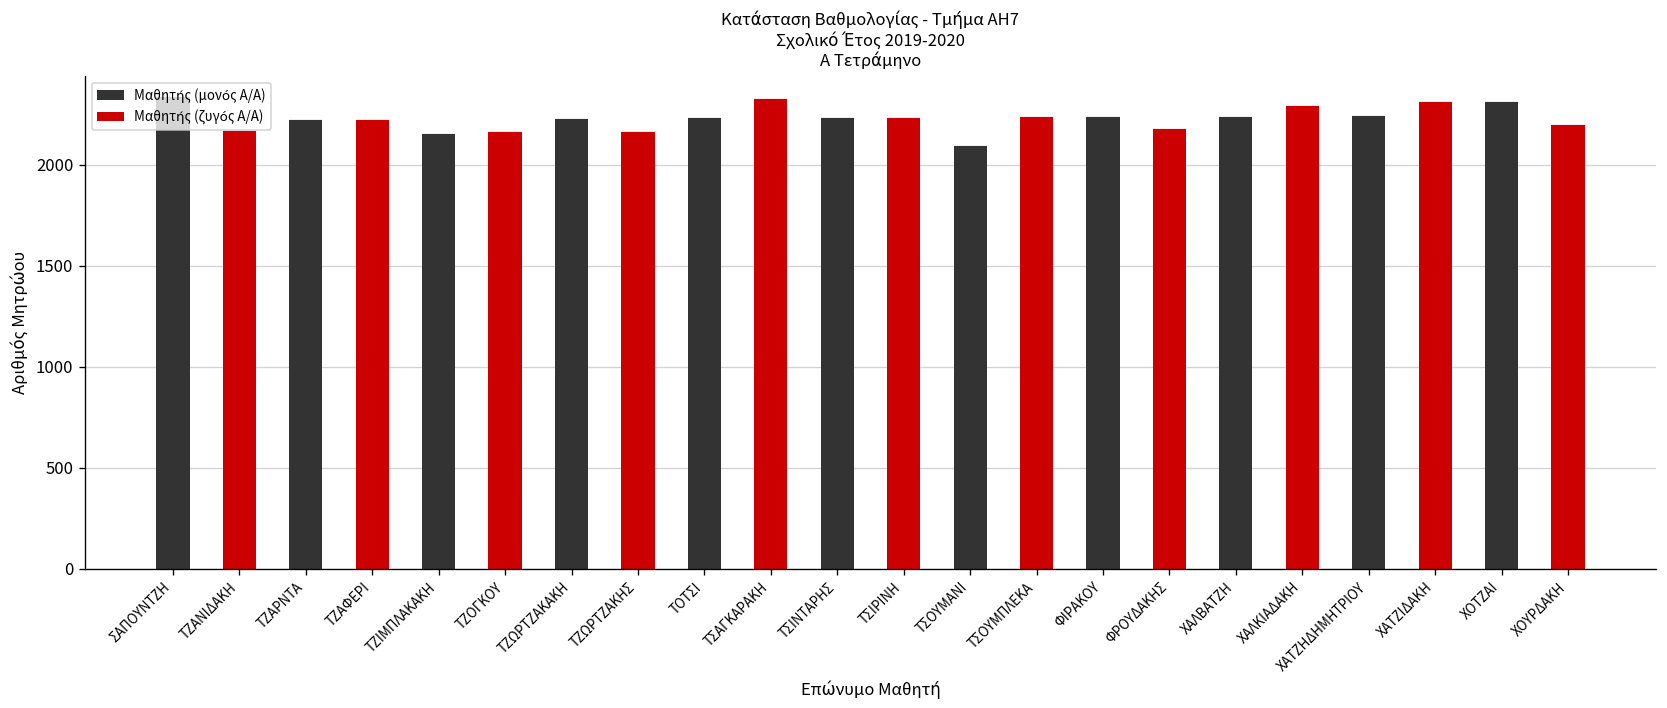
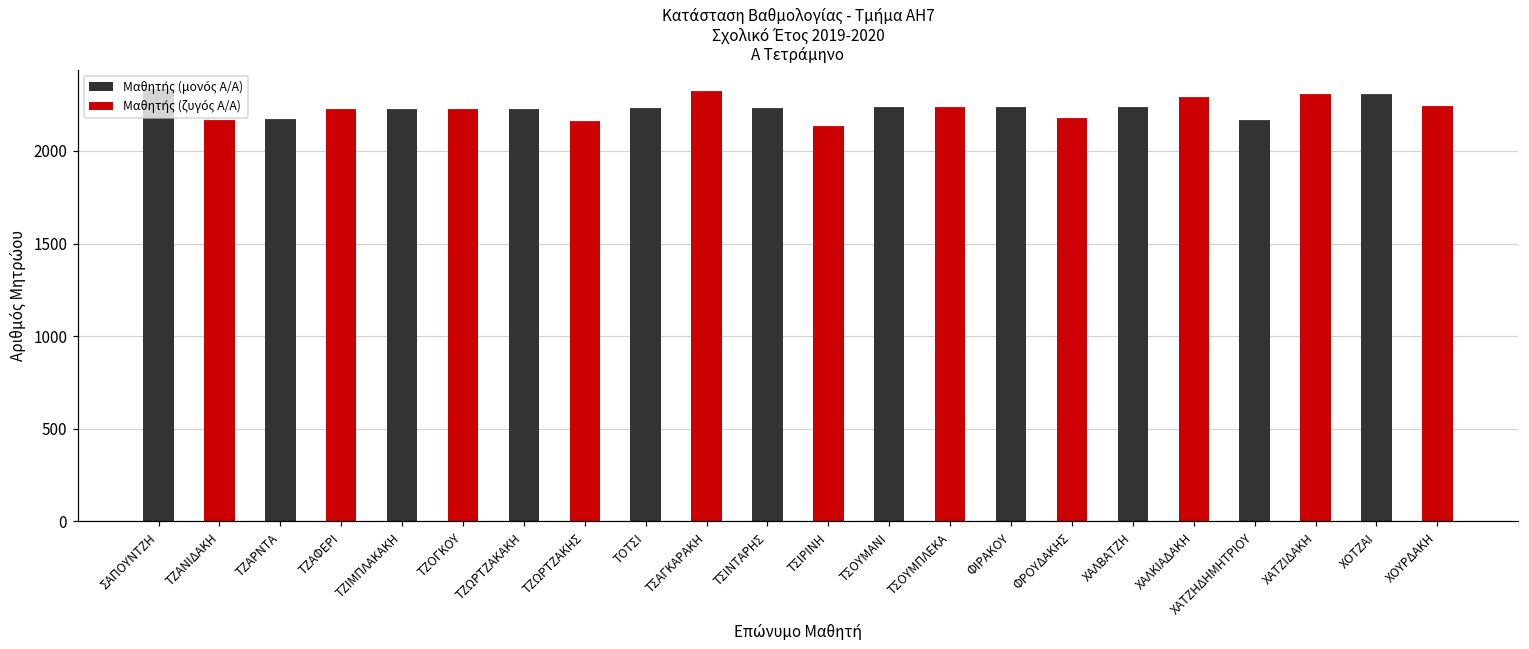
  {
    "ΤΖΑΝΙΔΑΚΗ": 2160,
-   "ΤΖΑΡΝΤΑ": 2210,
+   "ΤΖΑΡΝΤΑ": 2160,
    "ΤΖΑΦΕΡΙ": 2210,
-   "ΤΖΙΜΠΛΑΚΑΚΗ": 2140,
-   "ΤΖΟΓΚΟΥ": 2150,
+   "ΤΖΙΜΠΛΑΚΑΚΗ": 2210,
+   "ΤΖΟΓΚΟΥ": 2220,
    "ΤΖΩΡΤΖΑΚΑΚΗ": 2220,
    "ΤΖΩΡΤΖΑΚΗΣ": 2150,
    "ΤΟΤΣΙ": 2220,
    "ΤΣΑΓΚΑΡΑΚΗ": 2310,
    "ΤΣΙΝΤΑΡΗΣ": 2220,
-   "ΤΣΙΡΙΝΗ": 2220,
-   "ΤΣΟΥΜΑΝΙ": 2080,
+   "ΤΣΙΡΙΝΗ": 2120,
+   "ΤΣΟΥΜΑΝΙ": 2220,
    "ΤΣΟΥΜΠΛΕΚΑ": 2230,
    "ΦΙΡΑΚΟΥ": 2230,
    "ΦΡΟΥΔΑΚΗΣ": 2170,
    "ΧΑΛΒΑΤΖΗ": 2230,
    "ΧΑΛΚΙΑΔΑΚΗ": 2280,
-   "ΧΑΤΖΗΔΗΜΗΤΡΙΟΥ": 2230,
+   "ΧΑΤΖΗΔΗΜΗΤΡΙΟΥ": 2160,
    "ΧΑΤΖΙΔΑΚΗ": 2300,
    "ΧΟΤΖΑΙ": 2300,
-   "ΧΟΥΡΔΑΚΗ": 2180
+   "ΧΟΥΡΔΑΚΗ": 2230
  }
